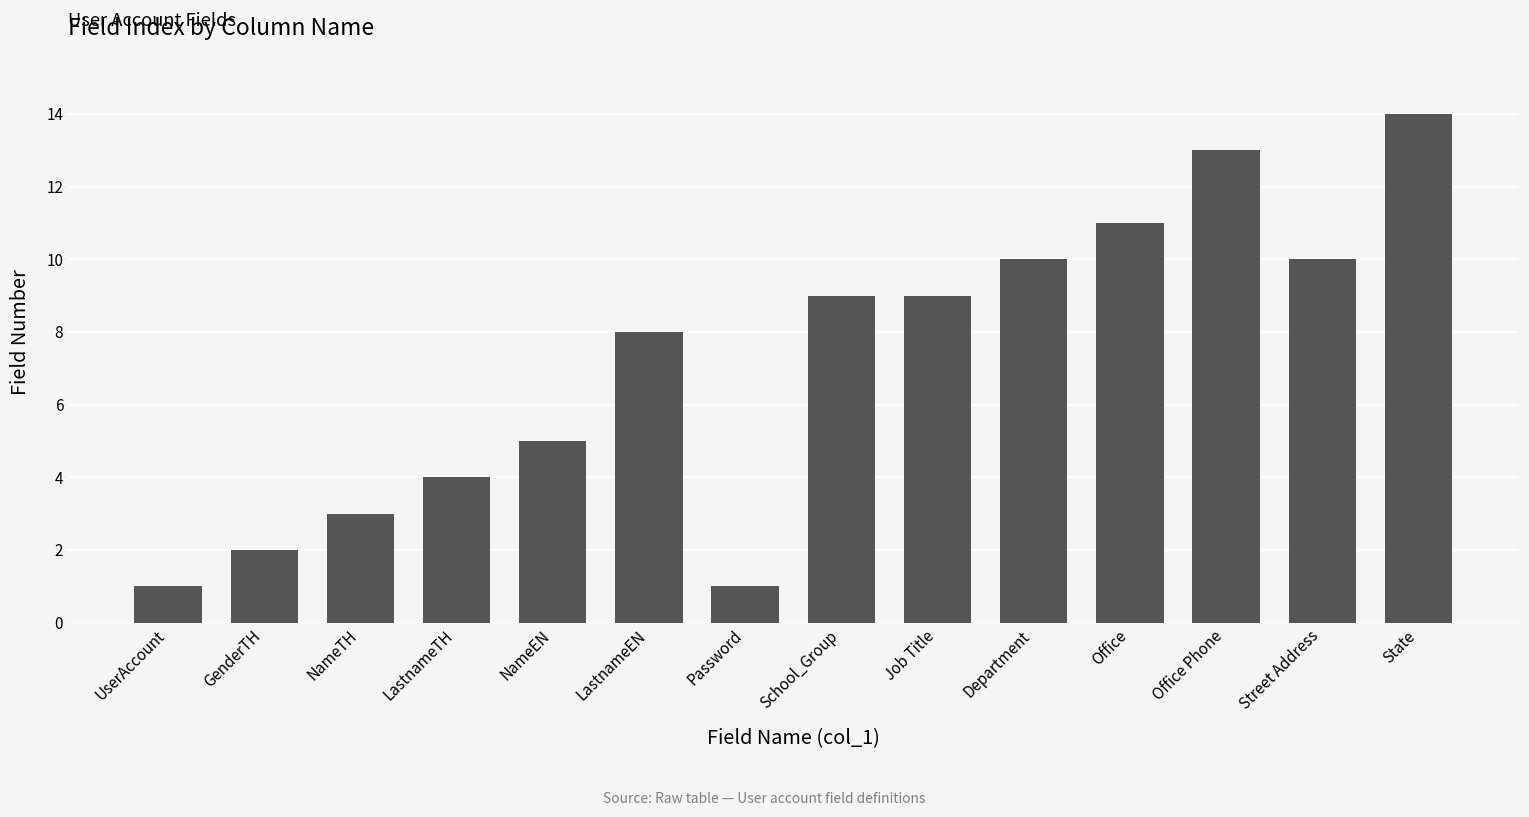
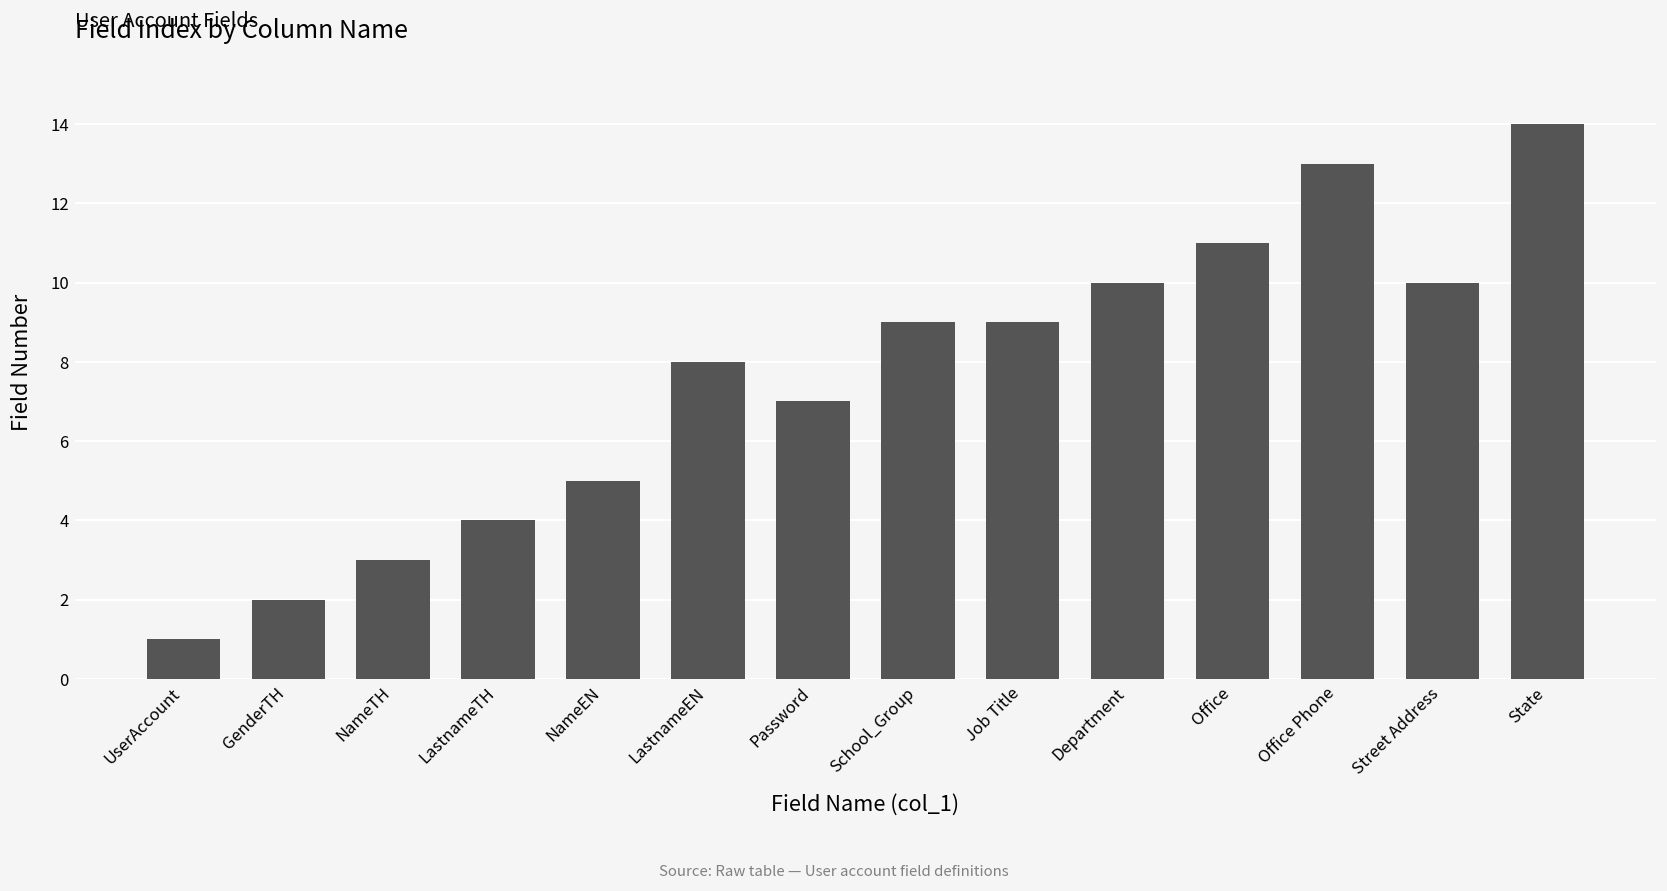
  {
    "UserAccount": 1,
    "GenderTH": 2,
    "NameTH": 3,
    "LastnameTH": 4,
    "NameEN": 5,
    "LastnameEN": 8,
-   "Password": 1,
+   "Password": 7,
    "School_Group": 9,
    "Job Title": 9,
    "Department": 10,
    "Office": 11,
    "Office Phone": 13,
    "Street Address": 10,
    "State": 14
  }
